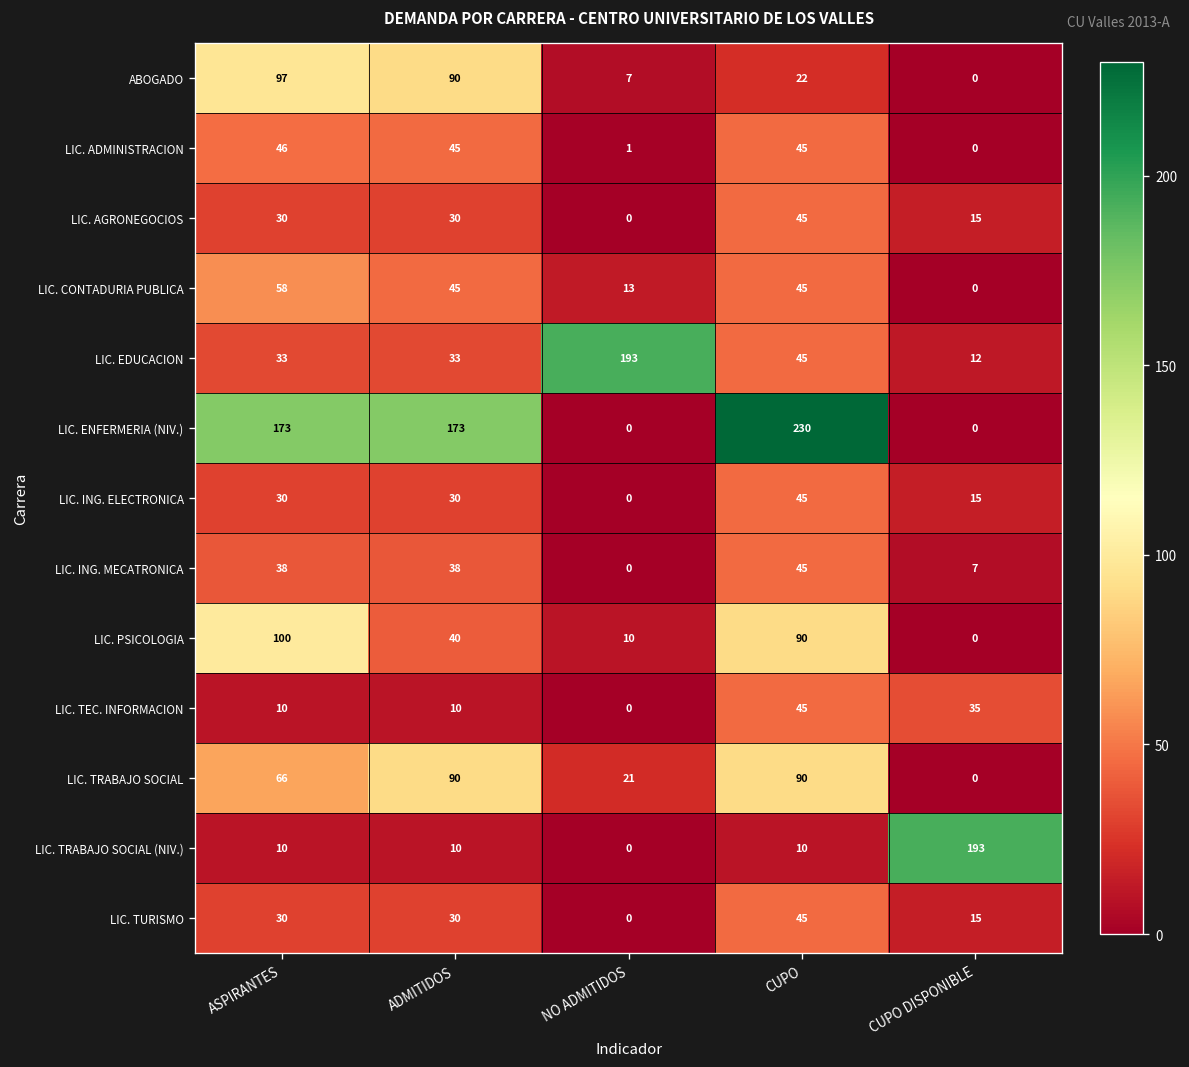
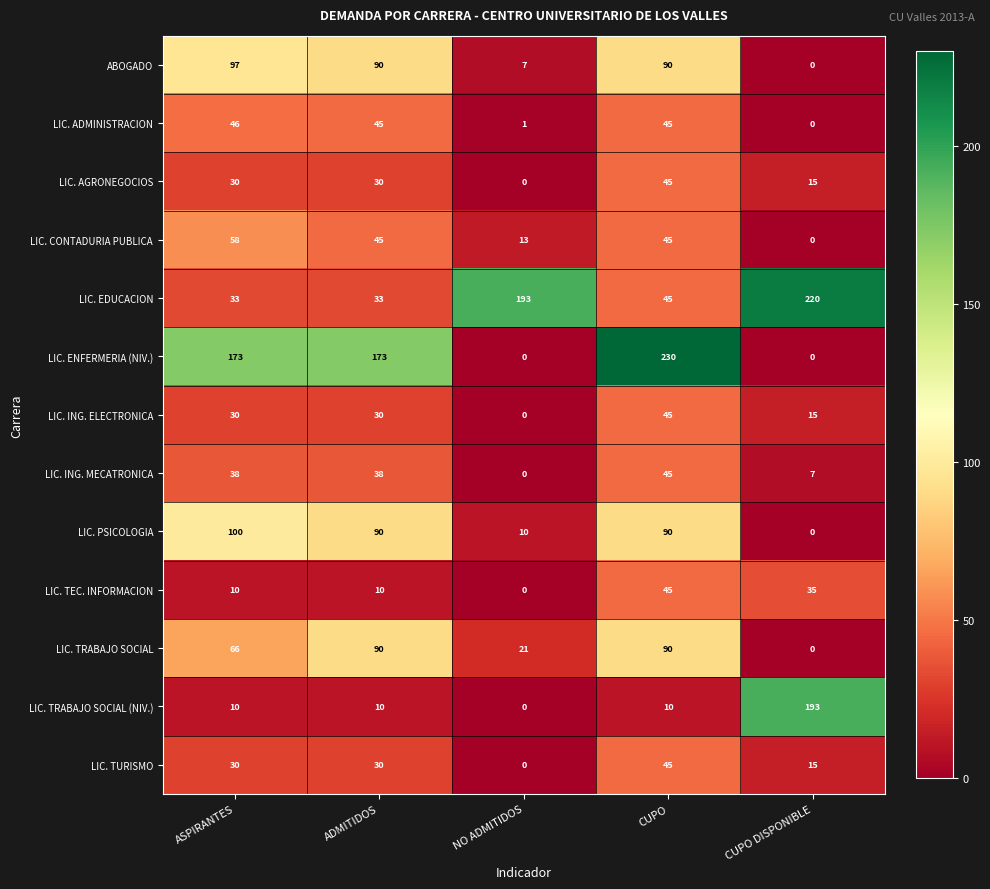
  {
    "ABOGADO": {
      "ASPIRANTES": 97,
      "ADMITIDOS": 90,
      "NO ADMITIDOS": 7,
-     "CUPO": 22,
+     "CUPO": 90,
      "CUPO DISPONIBLE": 0
    },
    "LIC. ADMINISTRACION": {
      "ASPIRANTES": 46,
      "ADMITIDOS": 45,
      "NO ADMITIDOS": 1,
      "CUPO": 45,
      "CUPO DISPONIBLE": 0
    },
    "LIC. AGRONEGOCIOS": {
      "ASPIRANTES": 30,
      "ADMITIDOS": 30,
      "NO ADMITIDOS": 0,
      "CUPO": 45,
      "CUPO DISPONIBLE": 15
    },
    "LIC. CONTADURIA PUBLICA": {
      "ASPIRANTES": 58,
      "ADMITIDOS": 45,
      "NO ADMITIDOS": 13,
      "CUPO": 45,
      "CUPO DISPONIBLE": 0
    },
    "LIC. EDUCACION": {
      "ASPIRANTES": 33,
      "ADMITIDOS": 33,
      "NO ADMITIDOS": 193,
      "CUPO": 45,
-     "CUPO DISPONIBLE": 12
+     "CUPO DISPONIBLE": 220
    },
    "LIC. ENFERMERIA (NIV.)": {
      "ASPIRANTES": 173,
      "ADMITIDOS": 173,
      "NO ADMITIDOS": 0,
      "CUPO": 230,
      "CUPO DISPONIBLE": 0
    },
    "LIC. ING. ELECTRONICA": {
      "ASPIRANTES": 30,
      "ADMITIDOS": 30,
      "NO ADMITIDOS": 0,
      "CUPO": 45,
      "CUPO DISPONIBLE": 15
    },
    "LIC. ING. MECATRONICA": {
      "ASPIRANTES": 38,
      "ADMITIDOS": 38,
      "NO ADMITIDOS": 0,
      "CUPO": 45,
      "CUPO DISPONIBLE": 7
    },
    "LIC. PSICOLOGIA": {
      "ASPIRANTES": 100,
-     "ADMITIDOS": 40,
+     "ADMITIDOS": 90,
      "NO ADMITIDOS": 10,
      "CUPO": 90,
      "CUPO DISPONIBLE": 0
    },
    "LIC. TEC. INFORMACION": {
      "ASPIRANTES": 10,
      "ADMITIDOS": 10,
      "NO ADMITIDOS": 0,
      "CUPO": 45,
      "CUPO DISPONIBLE": 35
    },
    "LIC. TRABAJO SOCIAL": {
      "ASPIRANTES": 66,
      "ADMITIDOS": 90,
      "NO ADMITIDOS": 21,
      "CUPO": 90,
      "CUPO DISPONIBLE": 0
    },
    "LIC. TRABAJO SOCIAL (NIV.)": {
      "ASPIRANTES": 10,
      "ADMITIDOS": 10,
      "NO ADMITIDOS": 0,
      "CUPO": 10,
      "CUPO DISPONIBLE": 193
    },
    "LIC. TURISMO": {
      "ASPIRANTES": 30,
      "ADMITIDOS": 30,
      "NO ADMITIDOS": 0,
      "CUPO": 45,
      "CUPO DISPONIBLE": 15
    }
  }
